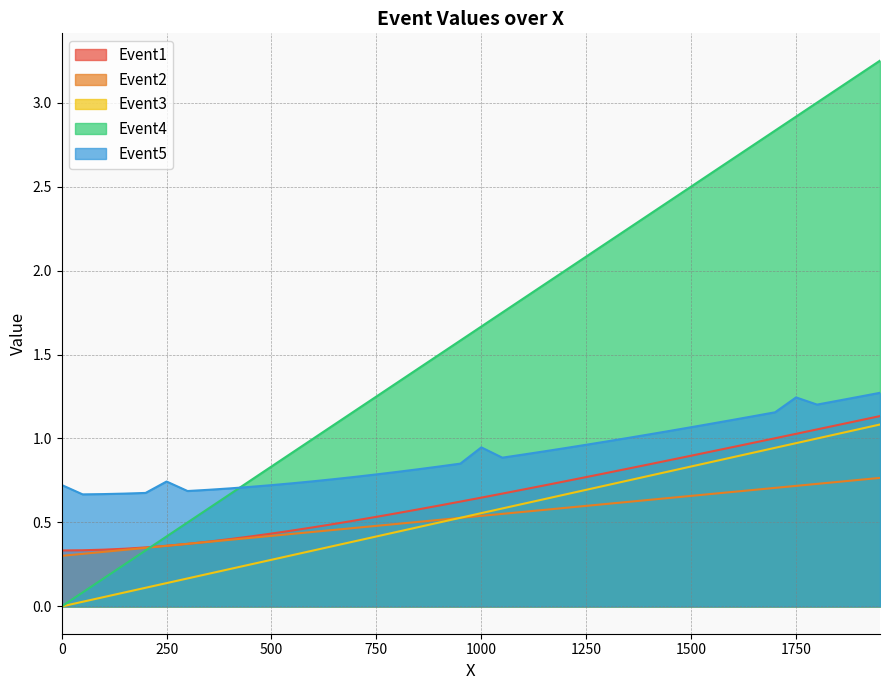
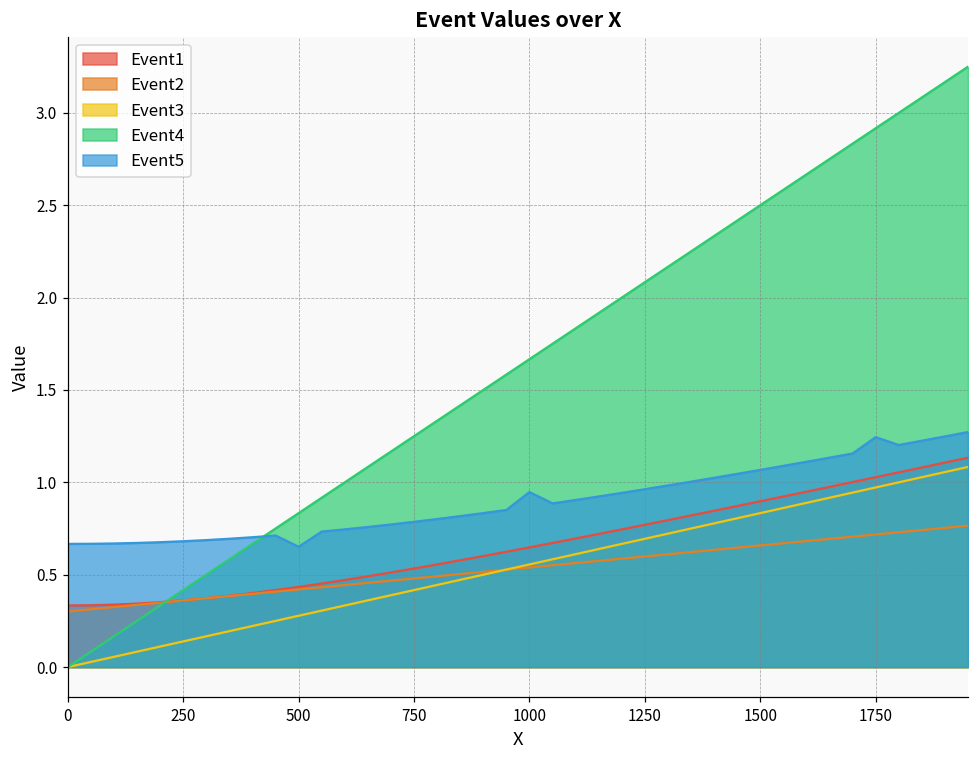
  {
    "Event3": {
      "250": 0.14,
      "500": 0.28,
      "750": 0.42,
      "1000": 0.56,
      "1250": 0.69,
      "1500": 0.83,
      "1750": 0.97
    },
    "Event4": {
      "250": 0.42,
      "500": 0.83,
      "750": 1.25,
      "1000": 1.67,
      "1250": 2.08,
      "1500": 2.50,
      "1750": 2.92
    },
    "Event5": {
-     "0": 0.72,
-     "250": 0.74,
-     "500": 0.72,
+     "0": 0.67,
+     "250": 0.68,
+     "500": 0.65,
      "750": 0.79,
      "1000": 0.95,
      "1250": 0.96,
      "1500": 1.07,
      "1750": 1.24
    }
  }
